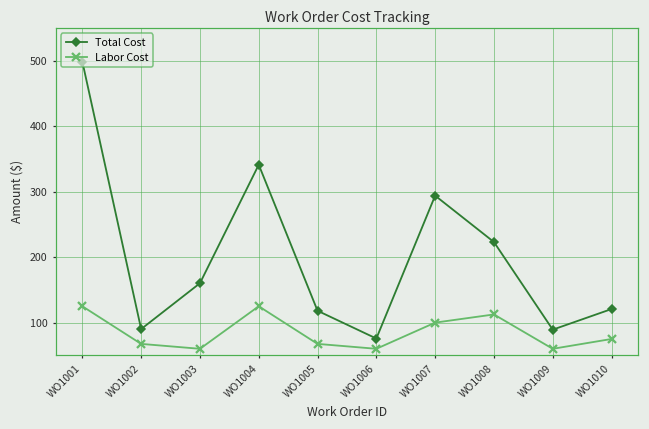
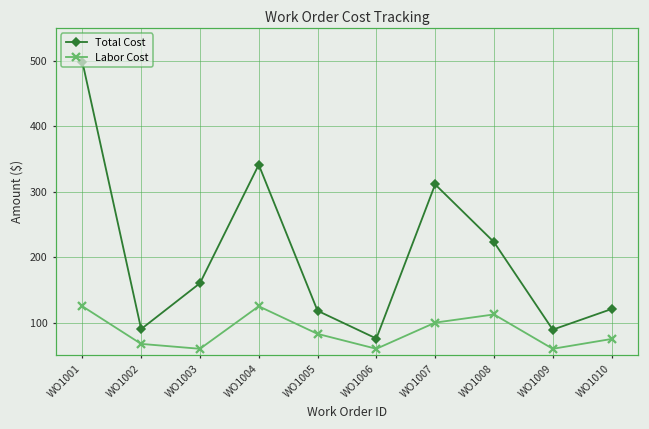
  {
    "Total Cost": {
      "WO1002": 90,
      "WO1003": 160,
      "WO1004": 340,
      "WO1005": 120,
      "WO1006": 80,
-     "WO1007": 290,
+     "WO1007": 310,
      "WO1008": 220,
      "WO1009": 90,
      "WO1010": 120
    },
    "Labor Cost": {
      "WO1001": 130,
      "WO1002": 70,
      "WO1003": 60,
      "WO1004": 130,
-     "WO1005": 70,
+     "WO1005": 80,
      "WO1006": 60,
      "WO1007": 100,
      "WO1008": 110,
      "WO1009": 60,
      "WO1010": 80
    }
  }
